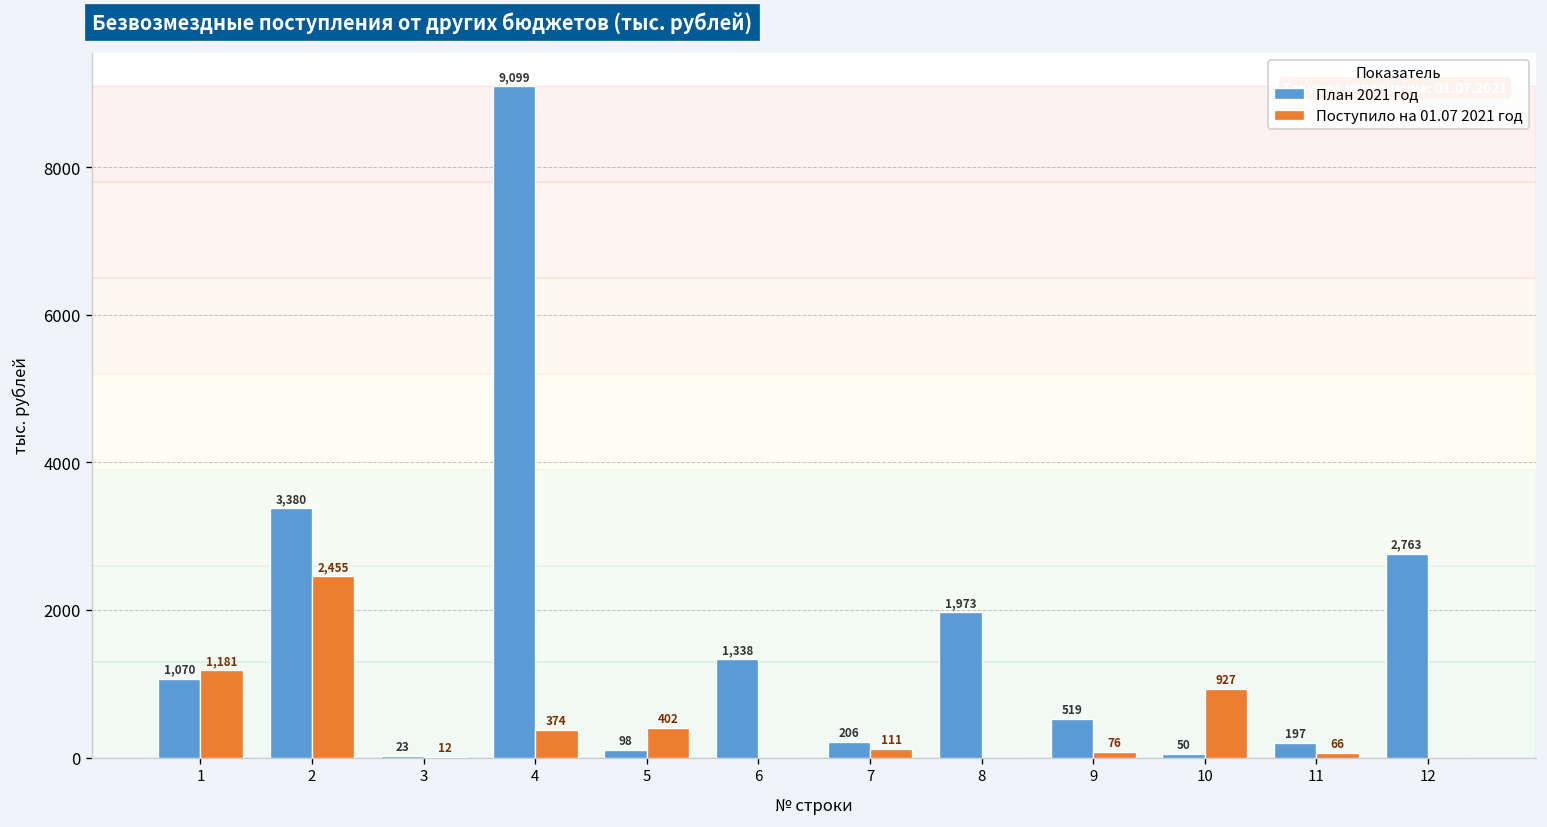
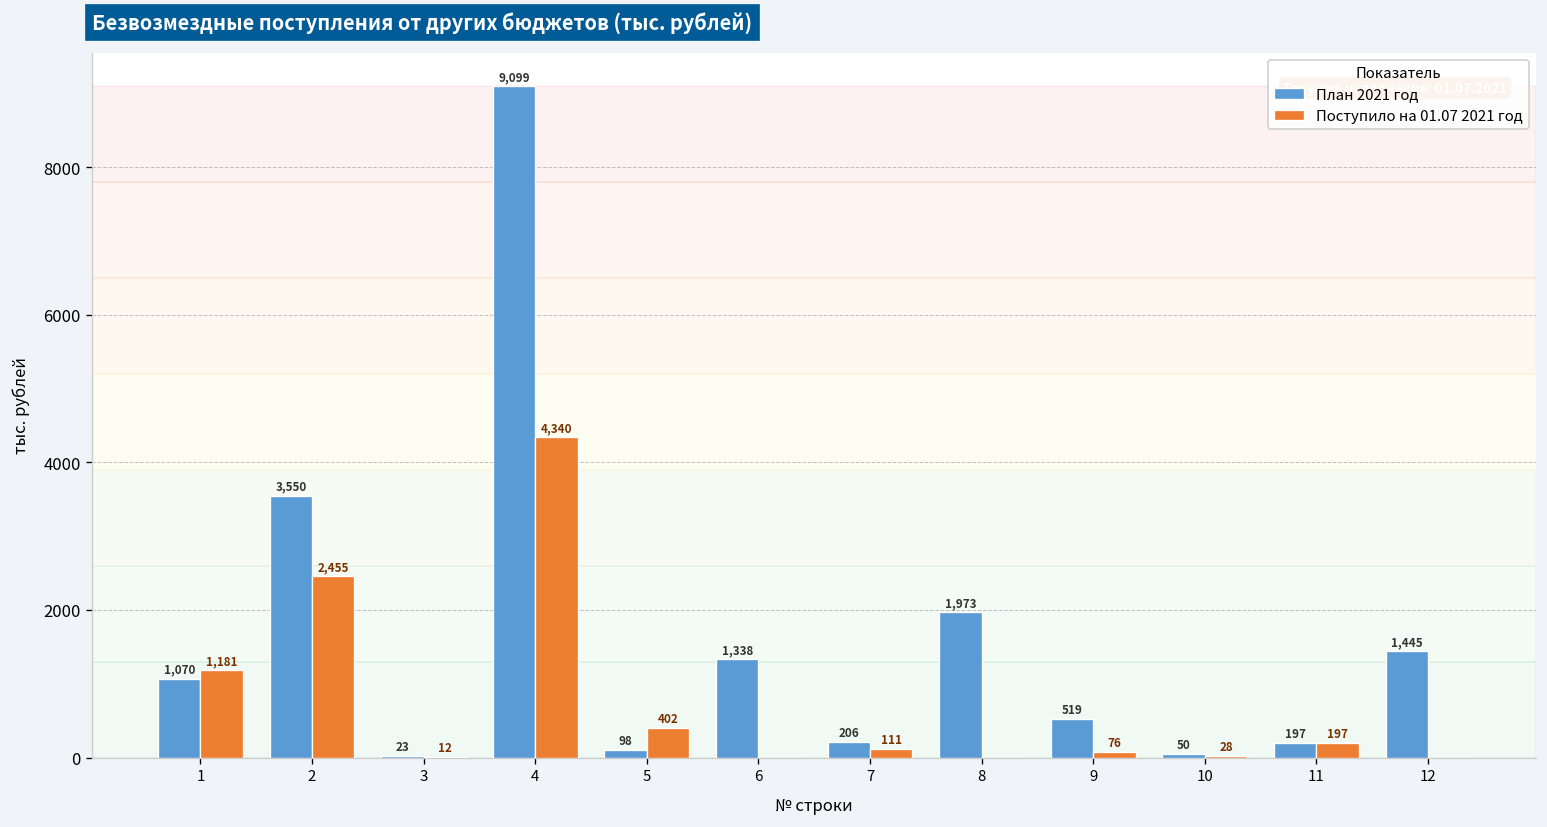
  {
    "План 2021 год": {
      "1": "1,070",
-     "2": "3,380",
+     "2": "3,550",
      "3": "23",
      "4": "9,099",
      "5": "98",
      "6": "1,338",
      "7": "206",
      "8": "1,973",
      "9": "519",
      "10": "50",
      "11": "197",
-     "12": "2,763"
+     "12": "1,445"
    },
    "Поступило на 01.07 2021 год": {
      "1": "1,181",
      "2": "2,455",
      "3": "12",
-     "4": "374",
+     "4": "4,340",
      "5": "402",
      "7": "111",
      "9": "76",
-     "10": "927",
-     "11": "66"
+     "10": "28",
+     "11": "197"
    }
  }
